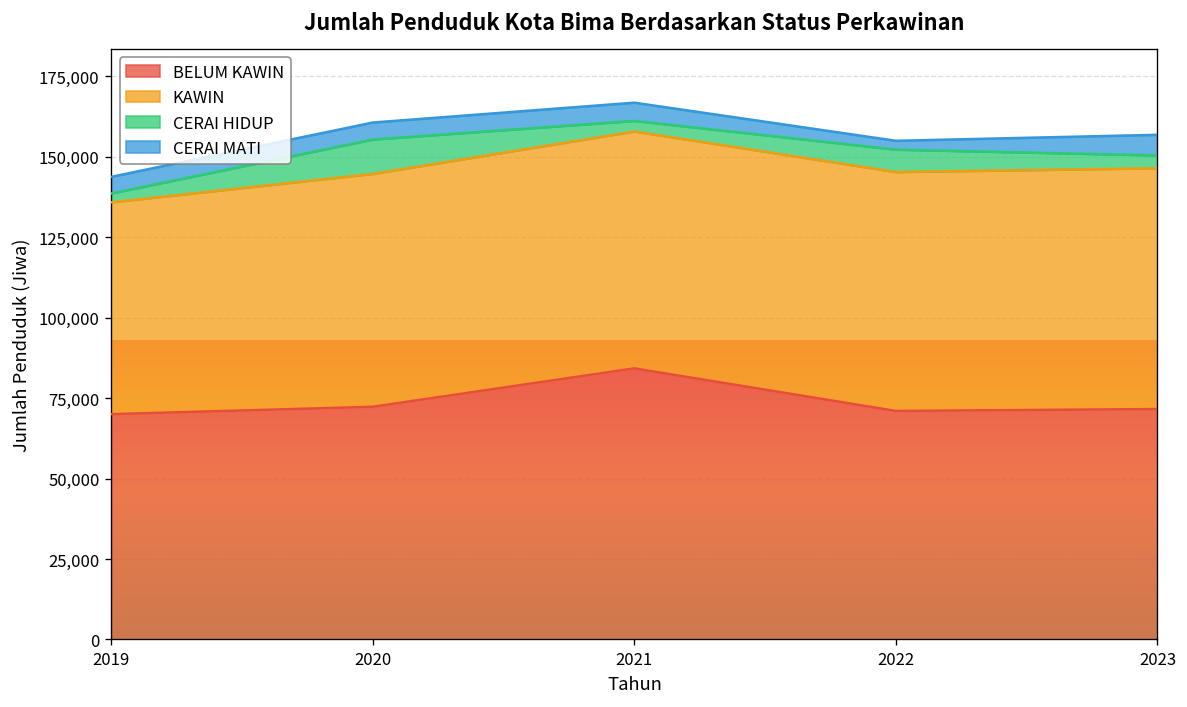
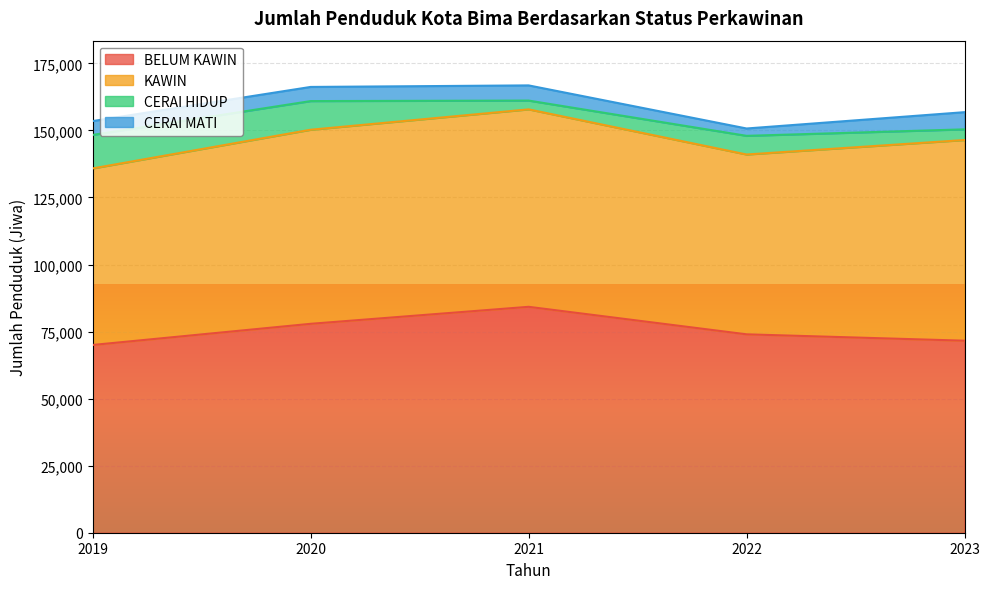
  {
    "BELUM KAWIN": {
      "2019": "70,000",
-     "2020": "72,000",
+     "2020": "78,000",
      "2021": "84,000",
-     "2022": "71,000",
+     "2022": "74,000",
      "2023": "72,000"
    },
    "KAWIN": {
      "2019": "66,000",
      "2020": "72,000",
      "2021": "74,000",
-     "2022": "74,000",
+     "2022": "67,000",
      "2023": "75,000"
    },
    "CERAI HIDUP": {
-     "2019": "3,000",
+     "2019": "12,000",
      "2020": "11,000",
      "2021": "3,000",
      "2022": "7,000",
      "2023": "4,000"
    },
    "CERAI MATI": {
      "2019": "5,000",
      "2020": "5,000",
      "2021": "6,000",
      "2022": "3,000",
      "2023": "6,000"
    }
  }
